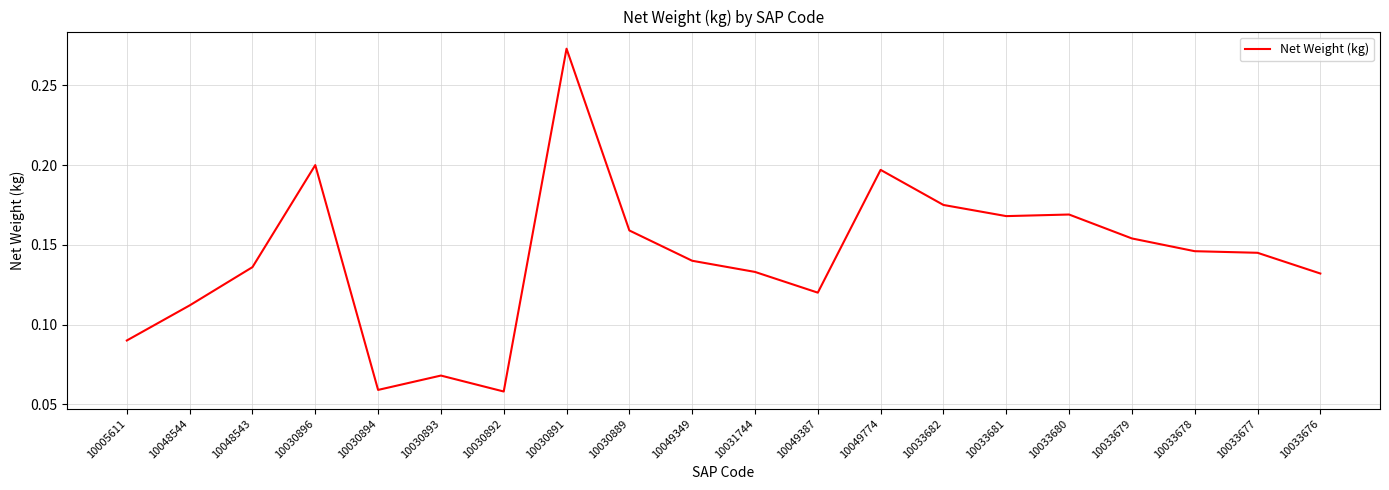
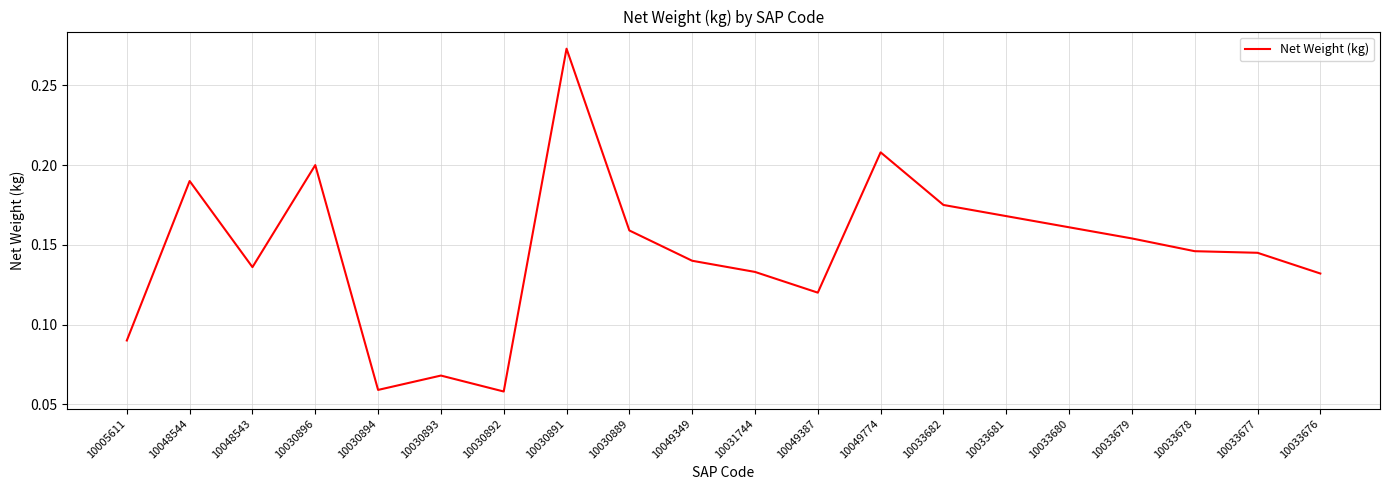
  {
    "10005611": 0.090,
-   "10048544": 0.112,
+   "10048544": 0.190,
    "10048543": 0.136,
    "10030896": 0.200,
    "10030894": 0.059,
    "10030893": 0.068,
    "10030892": 0.058,
    "10030891": 0.273,
    "10030889": 0.159,
    "10049349": 0.140,
    "10031744": 0.133,
    "10049387": 0.120,
-   "10049774": 0.197,
+   "10049774": 0.208,
    "10033682": 0.175,
    "10033681": 0.168,
-   "10033680": 0.169,
+   "10033680": 0.161,
    "10033679": 0.154,
    "10033678": 0.146,
    "10033677": 0.145,
    "10033676": 0.132
  }
